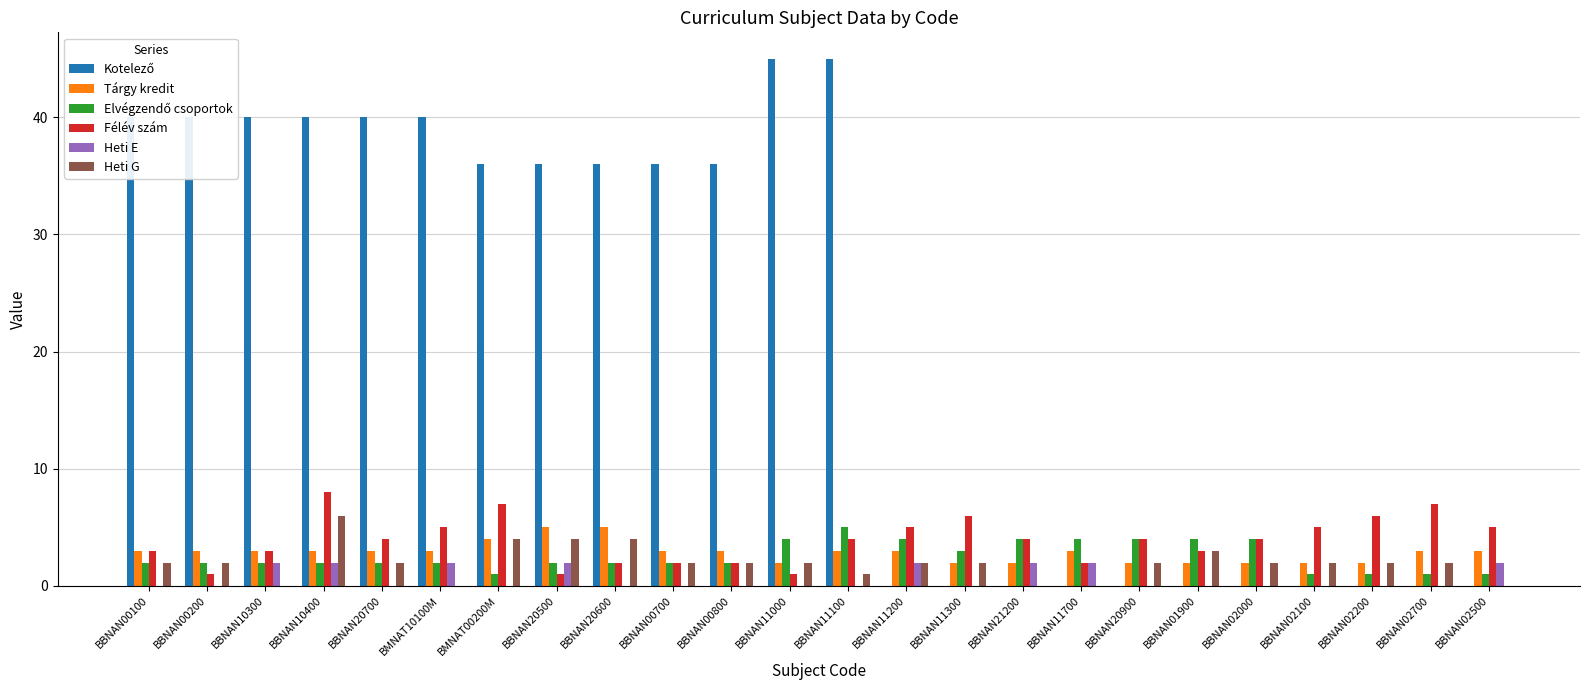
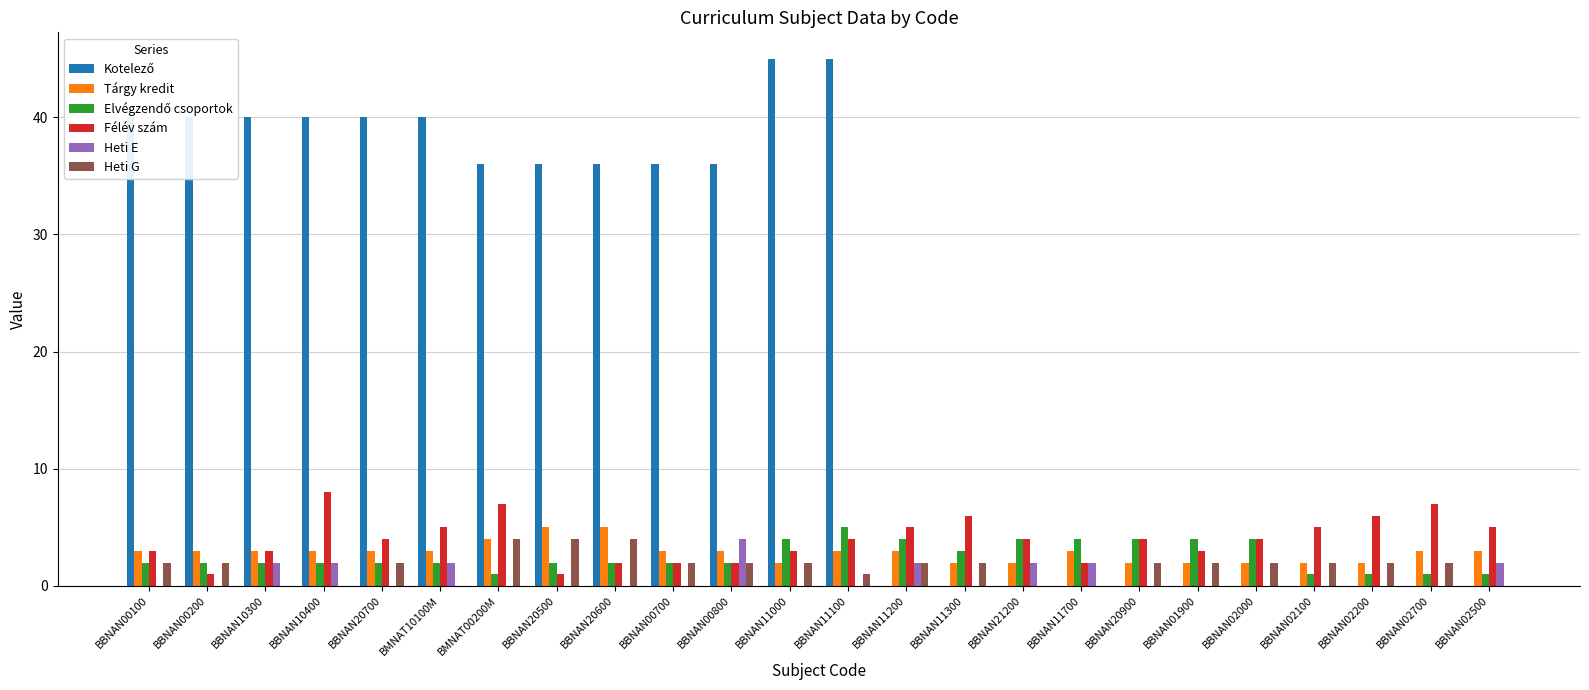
  {
    "Kotelező": {
      "BBNAN10300": 40,
      "BBNAN10400": 40,
      "BBNAN20700": 40,
      "BMNAT10100M": 40,
      "BMNAT00200M": 36,
      "BBNAN20500": 36,
      "BBNAN20600": 36,
      "BBNAN00700": 36,
      "BBNAN00800": 36,
      "BBNAN11000": 45,
      "BBNAN11100": 45,
      "BBNAN11200": 0,
      "BBNAN11300": 0,
      "BBNAN21200": 0,
      "BBNAN11700": 0,
      "BBNAN20900": 0,
      "BBNAN01900": 0,
      "BBNAN02000": 0,
      "BBNAN02100": 0,
      "BBNAN02200": 0,
      "BBNAN02700": 0,
      "BBNAN02500": 0
    },
    "Tárgy kredit": {
      "BBNAN00100": 3,
      "BBNAN00200": 3,
      "BBNAN10300": 3,
      "BBNAN10400": 3,
      "BBNAN20700": 3,
      "BMNAT10100M": 3,
      "BMNAT00200M": 4,
      "BBNAN20500": 5,
      "BBNAN20600": 5,
      "BBNAN00700": 3,
      "BBNAN00800": 3,
      "BBNAN11000": 2,
      "BBNAN11100": 3,
      "BBNAN11200": 3,
      "BBNAN11300": 2,
      "BBNAN21200": 2,
      "BBNAN11700": 3,
      "BBNAN20900": 2,
      "BBNAN01900": 2,
      "BBNAN02000": 2,
      "BBNAN02100": 2,
      "BBNAN02200": 2,
      "BBNAN02700": 3,
      "BBNAN02500": 3
    },
    "Elvégzendő csoportok": {
      "BBNAN00100": 2,
      "BBNAN00200": 2,
      "BBNAN10300": 2,
      "BBNAN10400": 2,
      "BBNAN20700": 2,
      "BMNAT10100M": 2,
      "BMNAT00200M": 1,
      "BBNAN20500": 2,
      "BBNAN20600": 2,
      "BBNAN00700": 2,
      "BBNAN00800": 2,
      "BBNAN11000": 4,
      "BBNAN11100": 5,
      "BBNAN11200": 4,
      "BBNAN11300": 3,
      "BBNAN21200": 4,
      "BBNAN11700": 4,
      "BBNAN20900": 4,
      "BBNAN01900": 4,
      "BBNAN02000": 4,
      "BBNAN02100": 1,
      "BBNAN02200": 1,
      "BBNAN02700": 1,
      "BBNAN02500": 1
    },
    "Félév szám": {
      "BBNAN00100": 3,
      "BBNAN00200": 1,
      "BBNAN10300": 3,
      "BBNAN10400": 8,
      "BBNAN20700": 4,
      "BMNAT10100M": 5,
      "BMNAT00200M": 7,
      "BBNAN20500": 1,
      "BBNAN20600": 2,
      "BBNAN00700": 2,
      "BBNAN00800": 2,
-     "BBNAN11000": 1,
+     "BBNAN11000": 3,
      "BBNAN11100": 4,
      "BBNAN11200": 5,
      "BBNAN11300": 6,
      "BBNAN21200": 4,
      "BBNAN11700": 2,
      "BBNAN20900": 4,
      "BBNAN01900": 3,
      "BBNAN02000": 4,
      "BBNAN02100": 5,
      "BBNAN02200": 6,
      "BBNAN02700": 7,
      "BBNAN02500": 5
    },
    "Heti E": {
      "BBNAN00100": 0,
      "BBNAN00200": 0,
      "BBNAN10300": 2,
      "BBNAN10400": 2,
      "BBNAN20700": 0,
      "BMNAT10100M": 2,
      "BMNAT00200M": 0,
-     "BBNAN20500": 2,
+     "BBNAN20500": 0,
      "BBNAN20600": 0,
      "BBNAN00700": 0,
-     "BBNAN00800": 0,
+     "BBNAN00800": 4,
      "BBNAN11000": 0,
      "BBNAN11100": 0,
      "BBNAN11200": 2,
      "BBNAN11300": 0,
      "BBNAN21200": 2,
      "BBNAN11700": 2,
      "BBNAN20900": 0,
      "BBNAN01900": 0,
      "BBNAN02000": 0,
      "BBNAN02100": 0,
      "BBNAN02200": 0,
      "BBNAN02700": 0,
      "BBNAN02500": 2
    },
    "Heti G": {
      "BBNAN00100": 2,
      "BBNAN00200": 2,
      "BBNAN10300": 0,
-     "BBNAN10400": 6,
+     "BBNAN10400": 0,
      "BBNAN20700": 2,
      "BMNAT10100M": 0,
      "BMNAT00200M": 4,
      "BBNAN20500": 4,
      "BBNAN20600": 4,
      "BBNAN00700": 2,
      "BBNAN00800": 2,
      "BBNAN11000": 2,
      "BBNAN11100": 1,
      "BBNAN11200": 2,
      "BBNAN11300": 2,
      "BBNAN21200": 0,
      "BBNAN11700": 0,
      "BBNAN20900": 2,
-     "BBNAN01900": 3,
+     "BBNAN01900": 2,
      "BBNAN02000": 2,
      "BBNAN02100": 2,
      "BBNAN02200": 2,
      "BBNAN02700": 2,
      "BBNAN02500": 0
    }
  }
